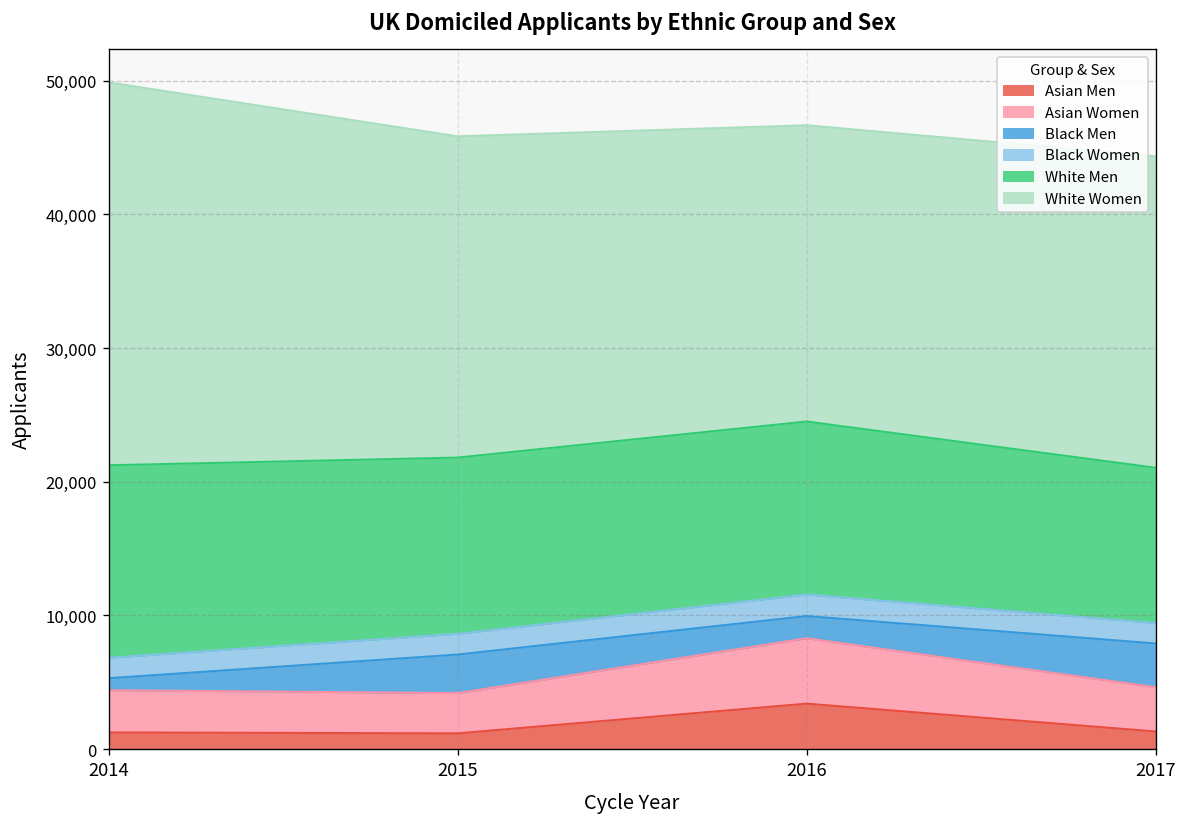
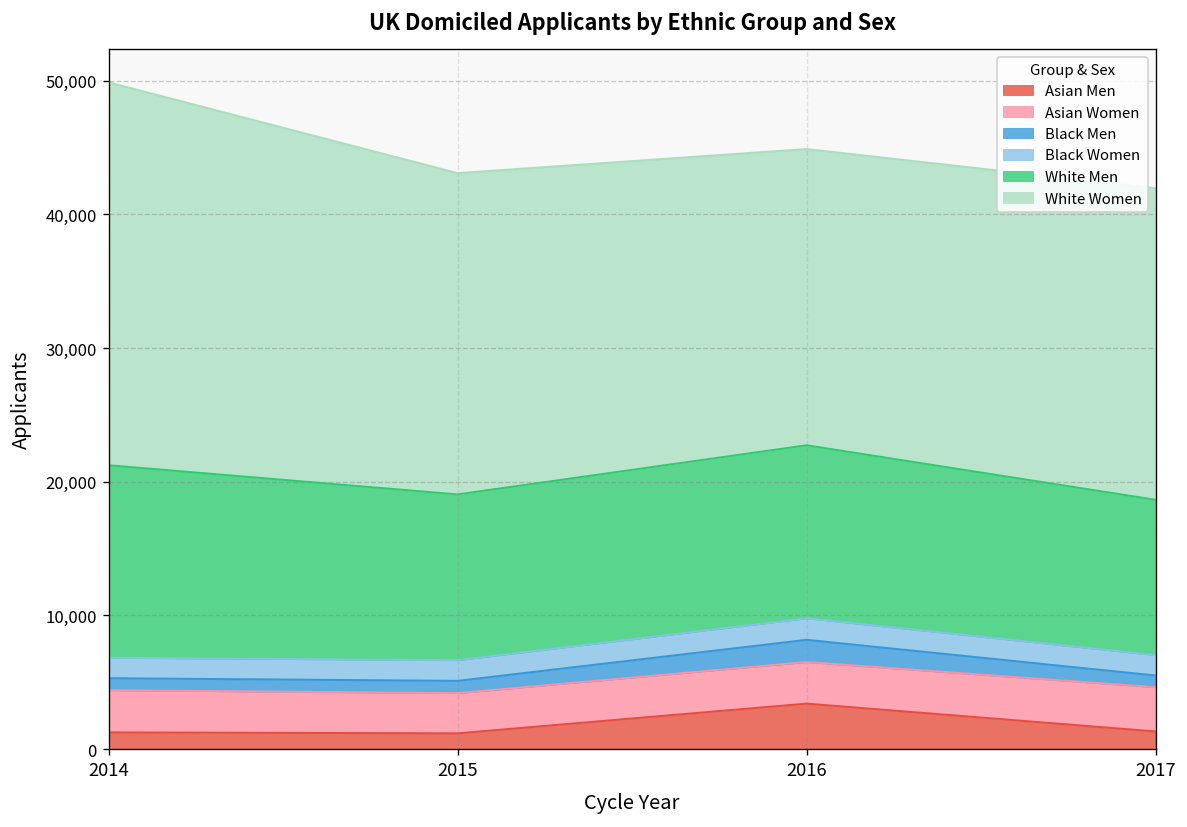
  {
    "Asian Men": {
      "2014": "1,300",
      "2015": "1,200",
      "2016": "3,400",
      "2017": "1,300"
    },
    "Asian Women": {
      "2014": "3,200",
      "2015": "3,000",
-     "2016": "4,900",
+     "2016": "3,100",
      "2017": "3,300"
    },
    "Black Men": {
      "2014": "900",
-     "2015": "2,900",
+     "2015": "900",
      "2016": "1,700",
-     "2017": "3,300"
+     "2017": "900"
    },
    "Black Women": {
      "2014": "1,500",
      "2015": "1,500",
      "2016": "1,600",
      "2017": "1,500"
    },
    "White Men": {
      "2014": "14,400",
-     "2015": "13,200",
+     "2015": "12,400",
      "2016": "12,900",
      "2017": "11,600"
    },
    "White Women": {
      "2014": "28,600",
      "2015": "24,000",
      "2016": "22,200",
      "2017": "23,300"
    }
  }
